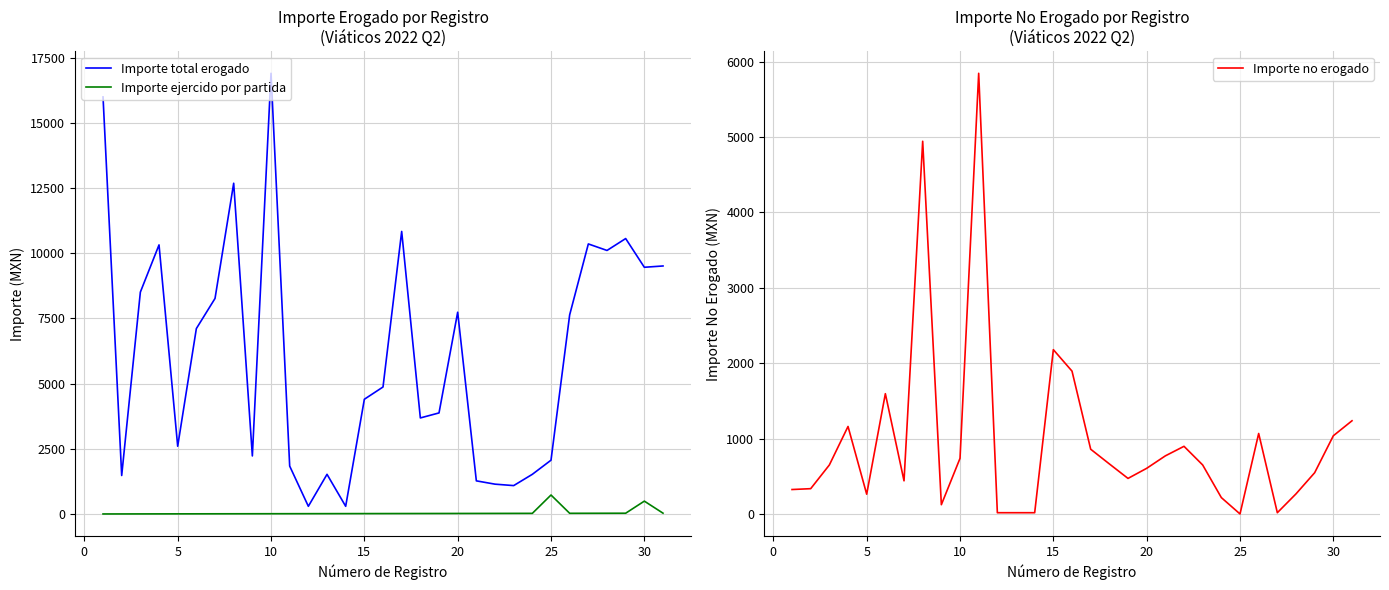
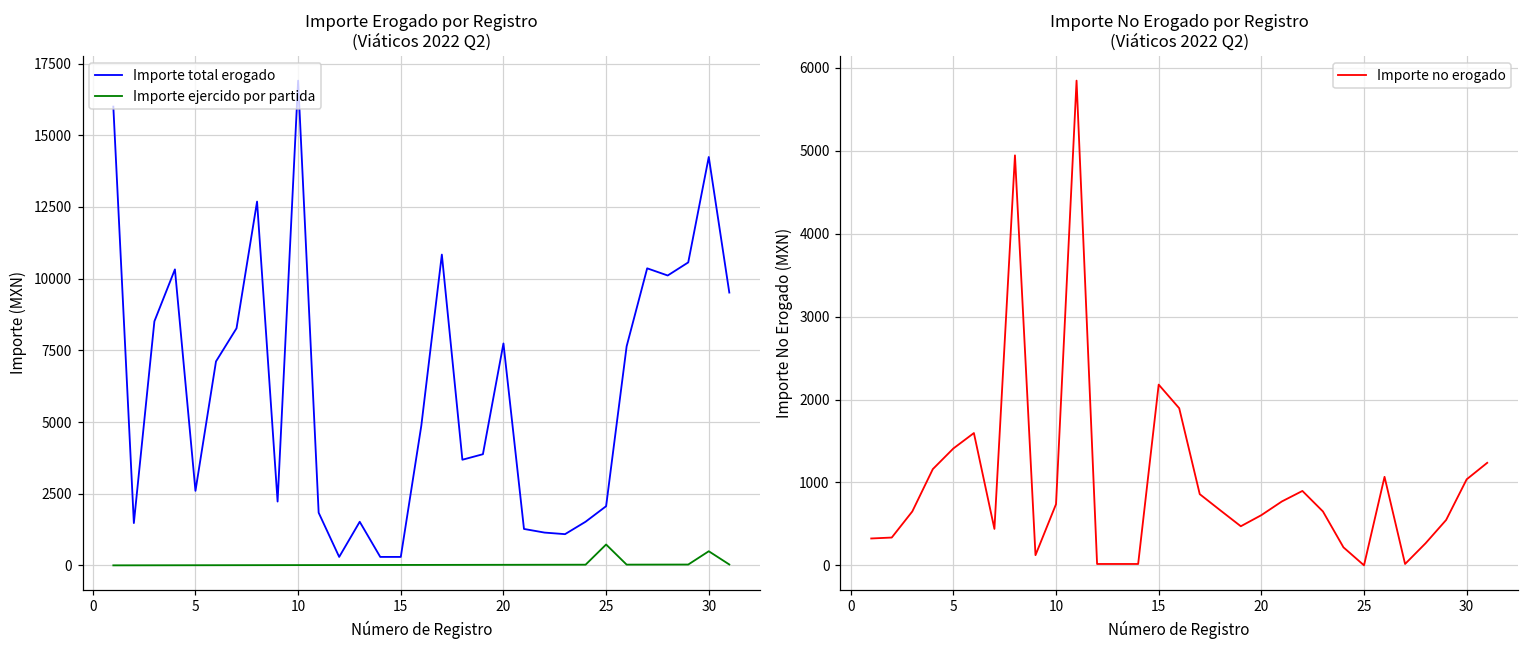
  {
    "Importe Erogado por Registro (Viáticos 2022 Q2)": {
      "Importe total erogado": {
        "5": 2600,
-       "15": 4400,
+       "15": 300,
        "20": 7700,
        "25": 2100,
-       "30": 9500
+       "30": 14200
      },
      "Importe ejercido por partida": {
        "5": 0,
        "10": 0,
        "15": 0,
        "20": 0,
        "25": 700,
        "30": 500
      }
    },
    "Importe No Erogado por Registro (Viáticos 2022 Q2)": {
-     "5": 300,
+     "5": 1400,
      "10": 700,
      "15": 2200,
      "20": 600,
      "25": 0,
      "30": 1000
    }
  }
